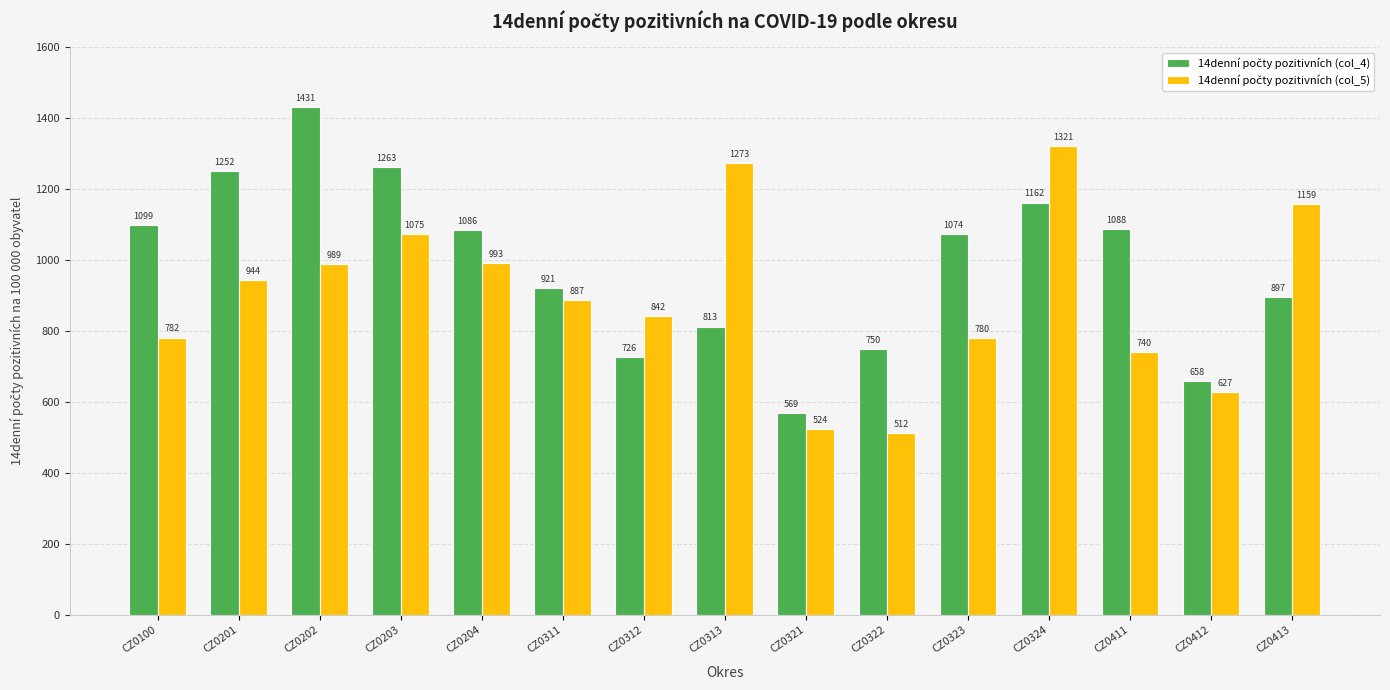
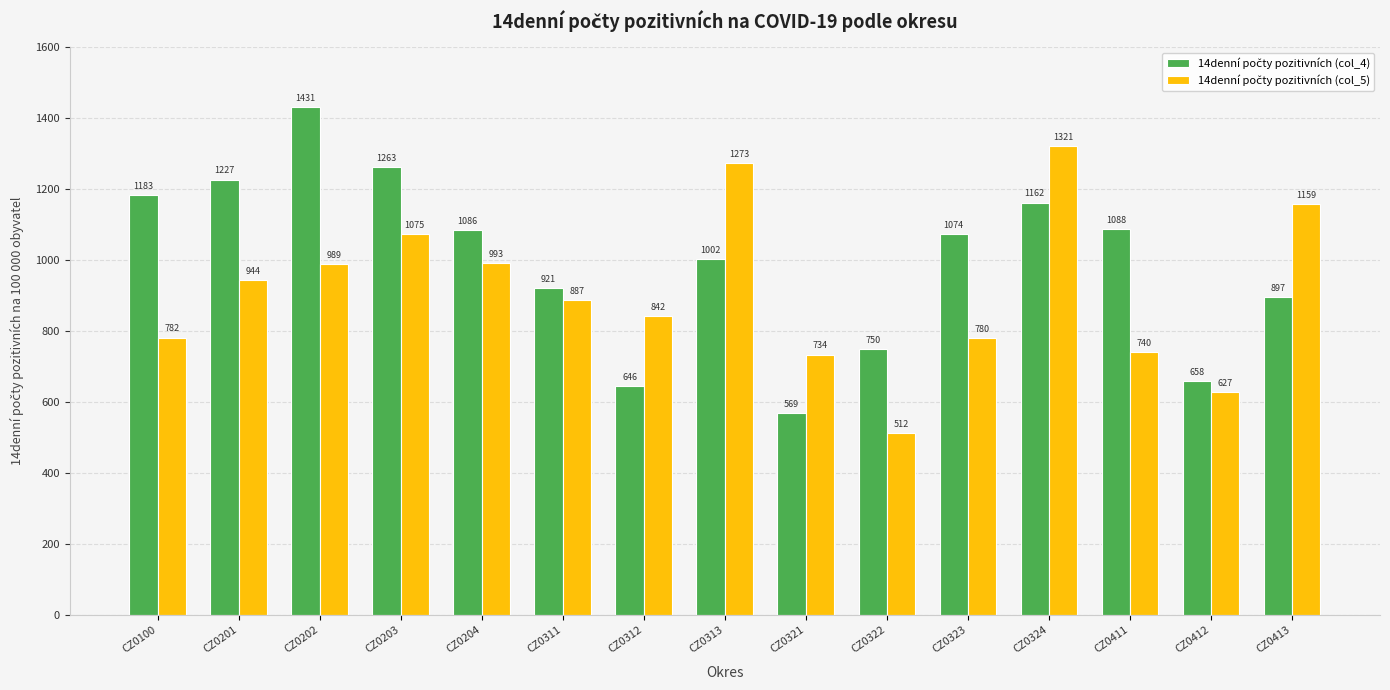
  {
    "14denní počty pozitivních (col_4)": {
-     "CZ0100": 1099,
-     "CZ0201": 1252,
+     "CZ0100": 1183,
+     "CZ0201": 1227,
      "CZ0202": 1431,
      "CZ0203": 1263,
      "CZ0204": 1086,
      "CZ0311": 921,
-     "CZ0312": 726,
-     "CZ0313": 813,
+     "CZ0312": 646,
+     "CZ0313": 1002,
      "CZ0321": 569,
      "CZ0322": 750,
      "CZ0323": 1074,
      "CZ0324": 1162,
      "CZ0411": 1088,
      "CZ0412": 658,
      "CZ0413": 897
    },
    "14denní počty pozitivních (col_5)": {
      "CZ0100": 782,
      "CZ0201": 944,
      "CZ0202": 989,
      "CZ0203": 1075,
      "CZ0204": 993,
      "CZ0311": 887,
      "CZ0312": 842,
      "CZ0313": 1273,
-     "CZ0321": 524,
+     "CZ0321": 734,
      "CZ0322": 512,
      "CZ0323": 780,
      "CZ0324": 1321,
      "CZ0411": 740,
      "CZ0412": 627,
      "CZ0413": 1159
    }
  }
